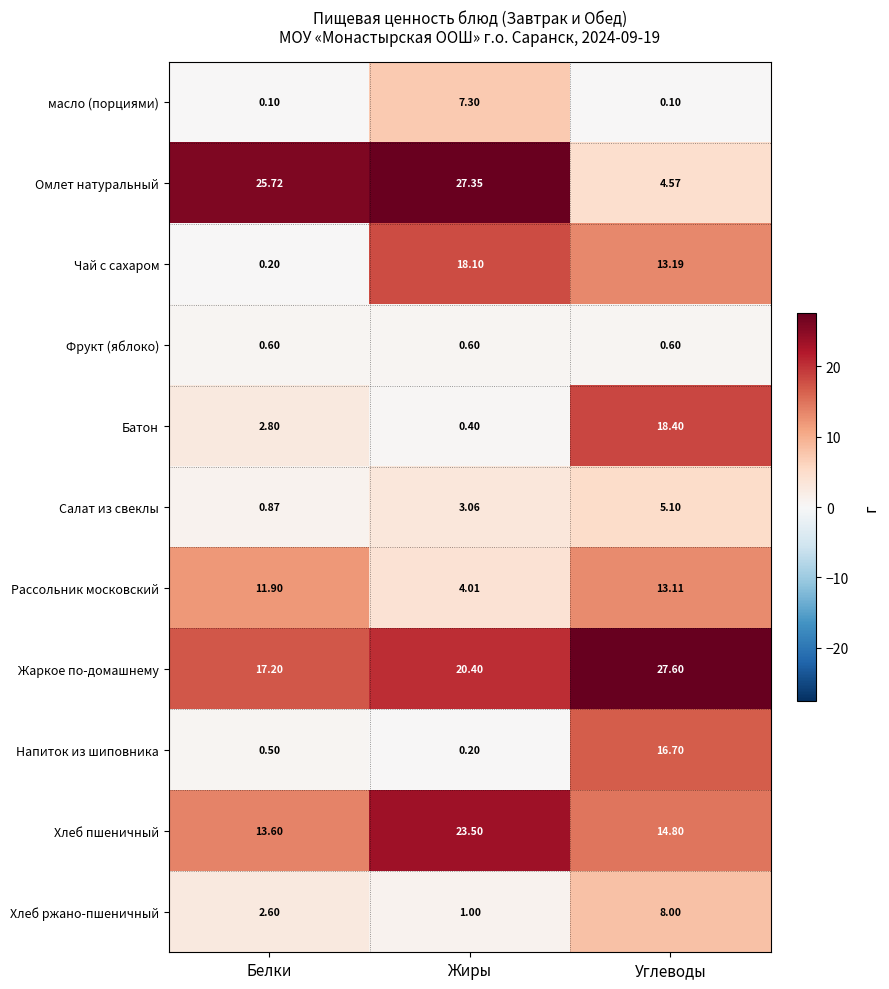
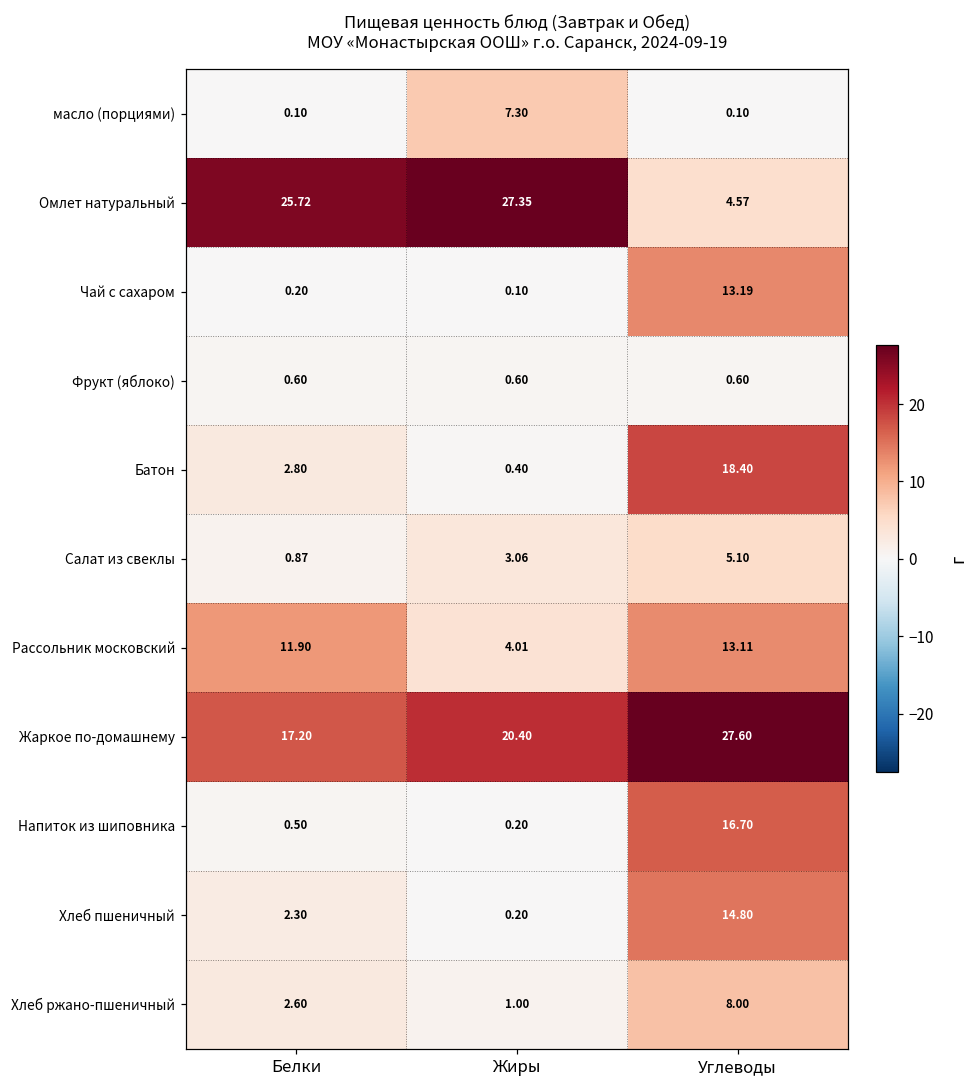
  {
    "масло (порциями)": {
      "Белки": 0.10,
      "Жиры": 7.30,
      "Углеводы": 0.10
    },
    "Омлет натуральный": {
      "Белки": 25.72,
      "Жиры": 27.35,
      "Углеводы": 4.57
    },
    "Чай с сахаром": {
      "Белки": 0.20,
-     "Жиры": 18.10,
+     "Жиры": 0.10,
      "Углеводы": 13.19
    },
    "Фрукт (яблоко)": {
      "Белки": 0.60,
      "Жиры": 0.60,
      "Углеводы": 0.60
    },
    "Батон": {
      "Белки": 2.80,
      "Жиры": 0.40,
      "Углеводы": 18.40
    },
    "Салат из свеклы": {
      "Белки": 0.87,
      "Жиры": 3.06,
      "Углеводы": 5.10
    },
    "Рассольник московский": {
      "Белки": 11.90,
      "Жиры": 4.01,
      "Углеводы": 13.11
    },
    "Жаркое по-домашнему": {
      "Белки": 17.20,
      "Жиры": 20.40,
      "Углеводы": 27.60
    },
    "Напиток из шиповника": {
      "Белки": 0.50,
      "Жиры": 0.20,
      "Углеводы": 16.70
    },
    "Хлеб пшеничный": {
-     "Белки": 13.60,
-     "Жиры": 23.50,
+     "Белки": 2.30,
+     "Жиры": 0.20,
      "Углеводы": 14.80
    },
    "Хлеб ржано-пшеничный": {
      "Белки": 2.60,
      "Жиры": 1.00,
      "Углеводы": 8.00
    }
  }
